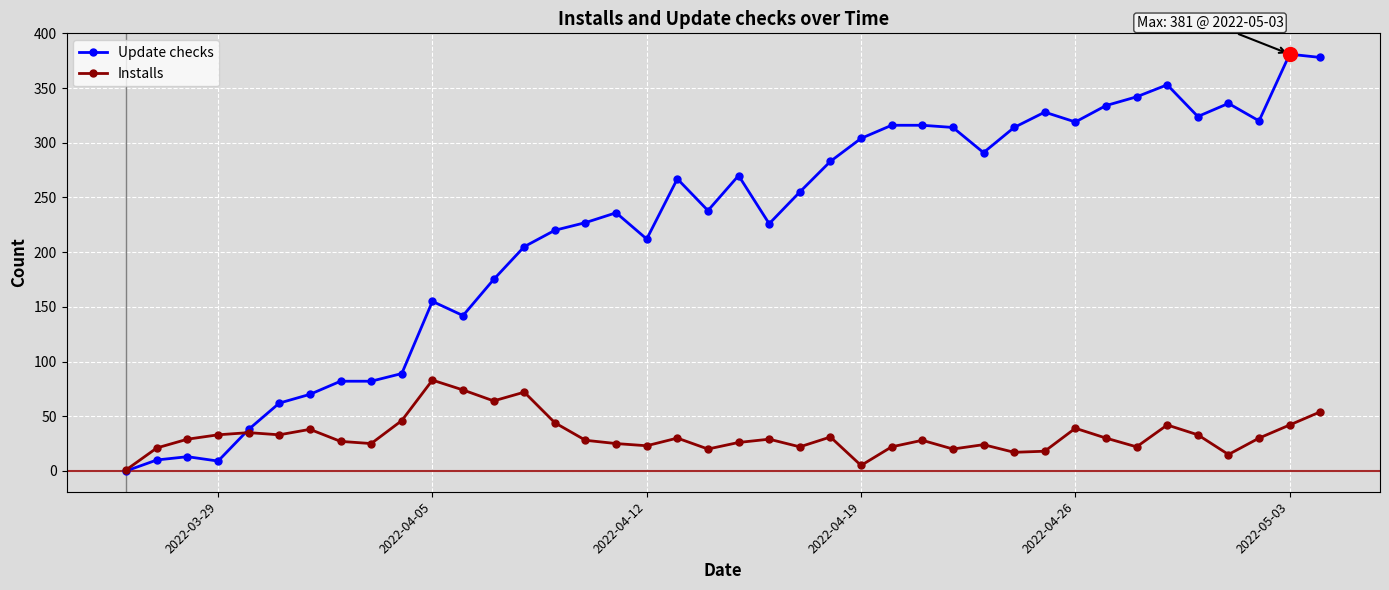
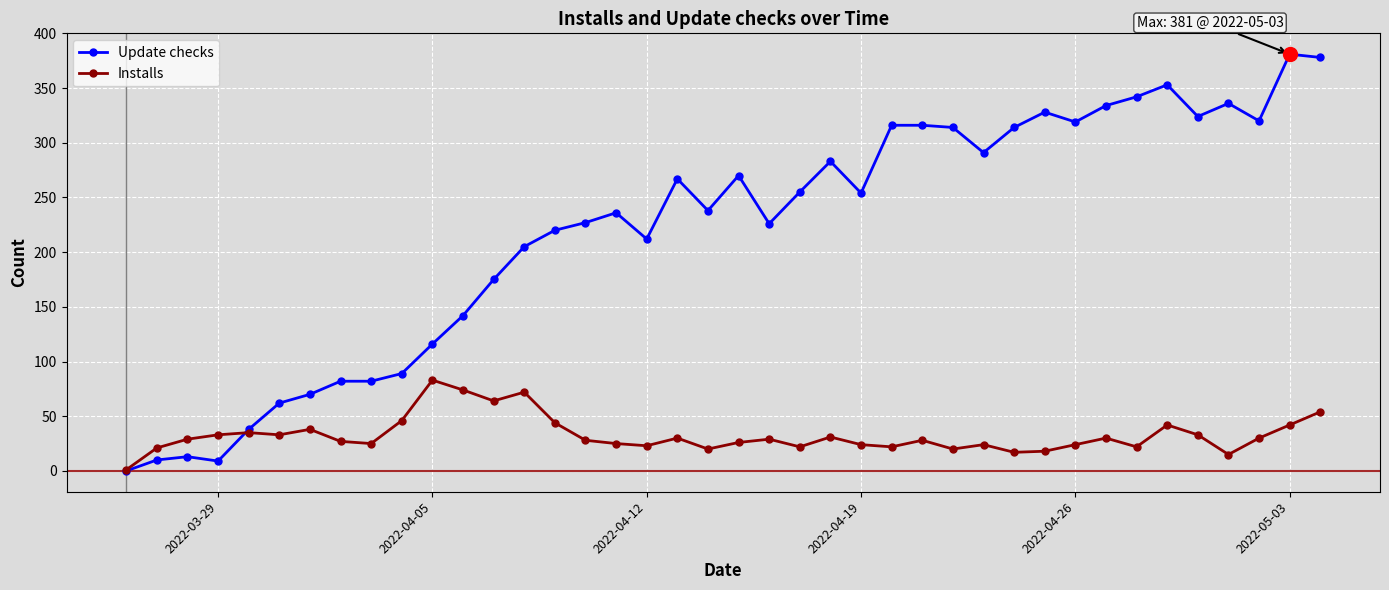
  {
    "Update checks": {
      "2022-03-29": 9,
-     "2022-04-05": 155,
+     "2022-04-05": 116,
      "2022-04-12": 212,
-     "2022-04-19": 304,
+     "2022-04-19": 254,
      "2022-04-26": 319
    },
    "Installs": {
      "2022-03-29": 33,
      "2022-04-05": 83,
      "2022-04-12": 23,
-     "2022-04-19": 5,
-     "2022-04-26": 39,
+     "2022-04-19": 24,
+     "2022-04-26": 24,
      "2022-05-03": 42
    }
  }
